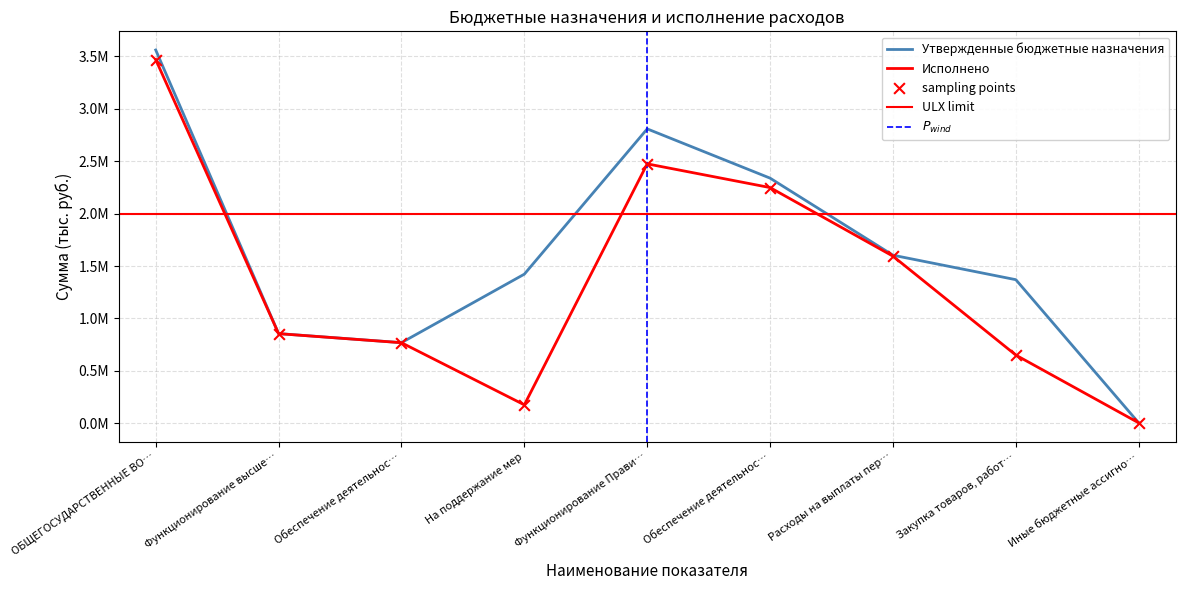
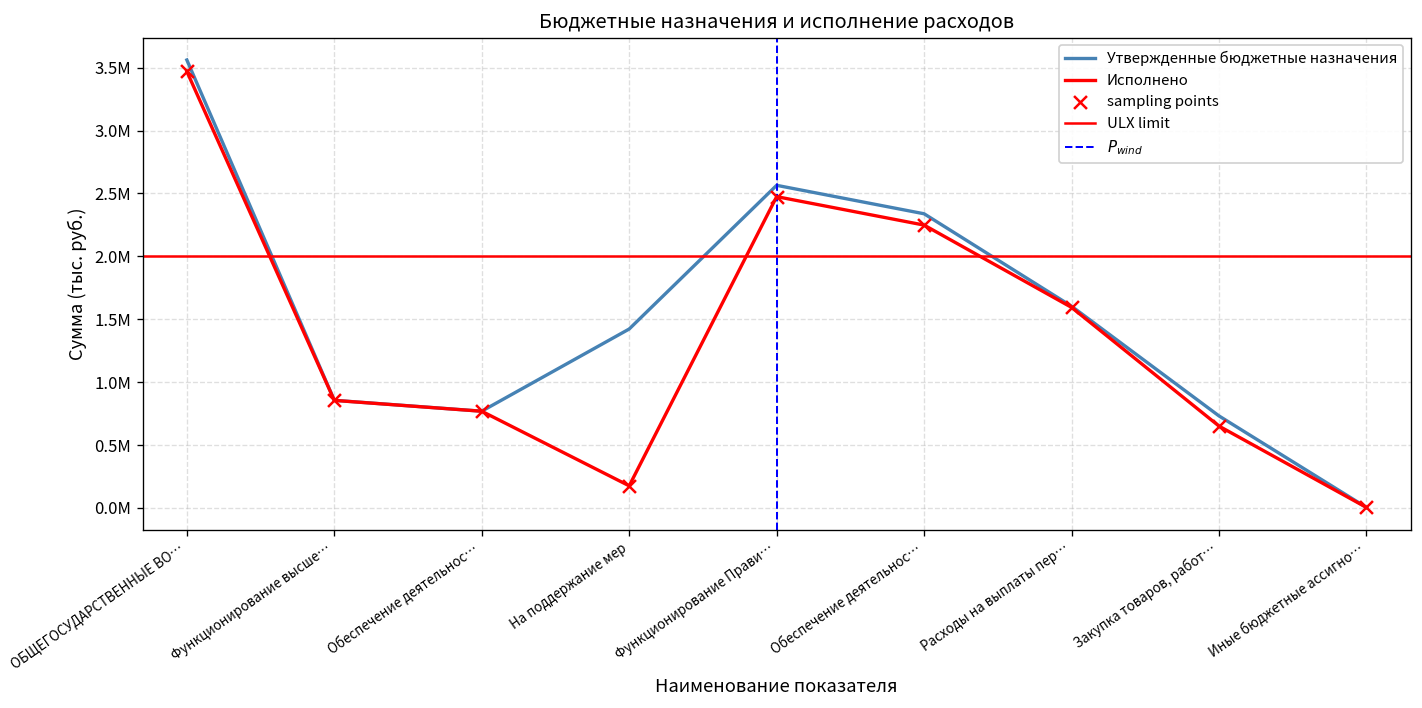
  {
    "Утвержденные бюджетные назначения": {
      "ОБЩЕГОСУДАРСТВЕННЫЕ ВО…": 3560000,
      "На поддержание мер": 1420000,
-     "Функционирование Прави…": 2810000,
-     "Закупка товаров, работ…": 1370000
+     "Функционирование Прави…": 2560000,
+     "Закупка товаров, работ…": 730000
    },
    "sampling points": {
      "ОБЩЕГОСУДАРСТВЕННЫЕ ВО…": 3470000,
      "На поддержание мер": 180000,
      "Функционирование Прави…": 2470000,
      "Закупка товаров, работ…": 650000
    }
  }
